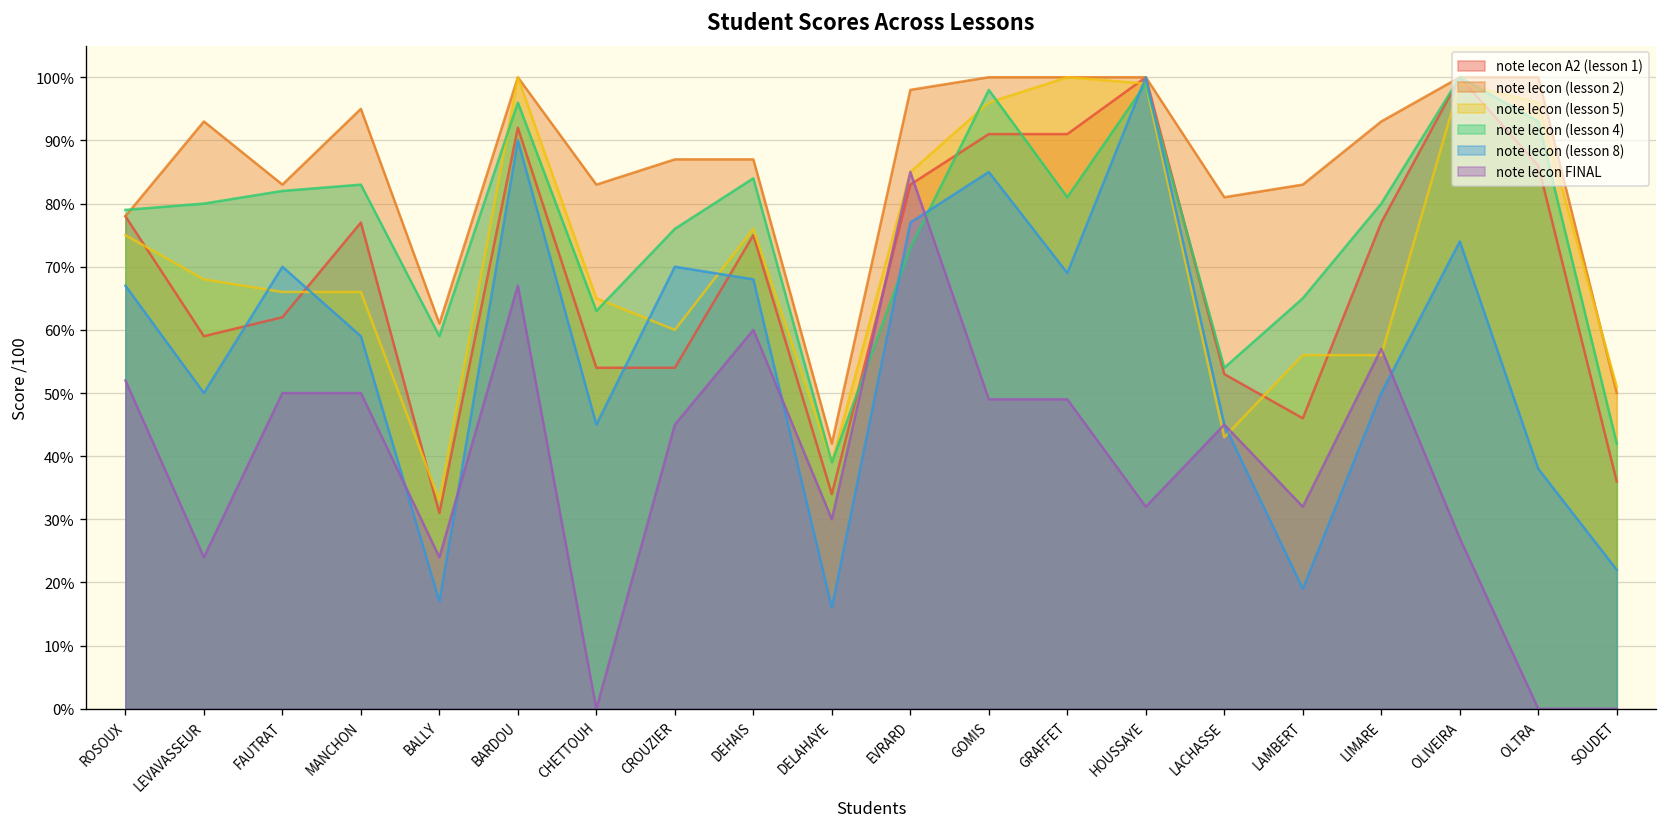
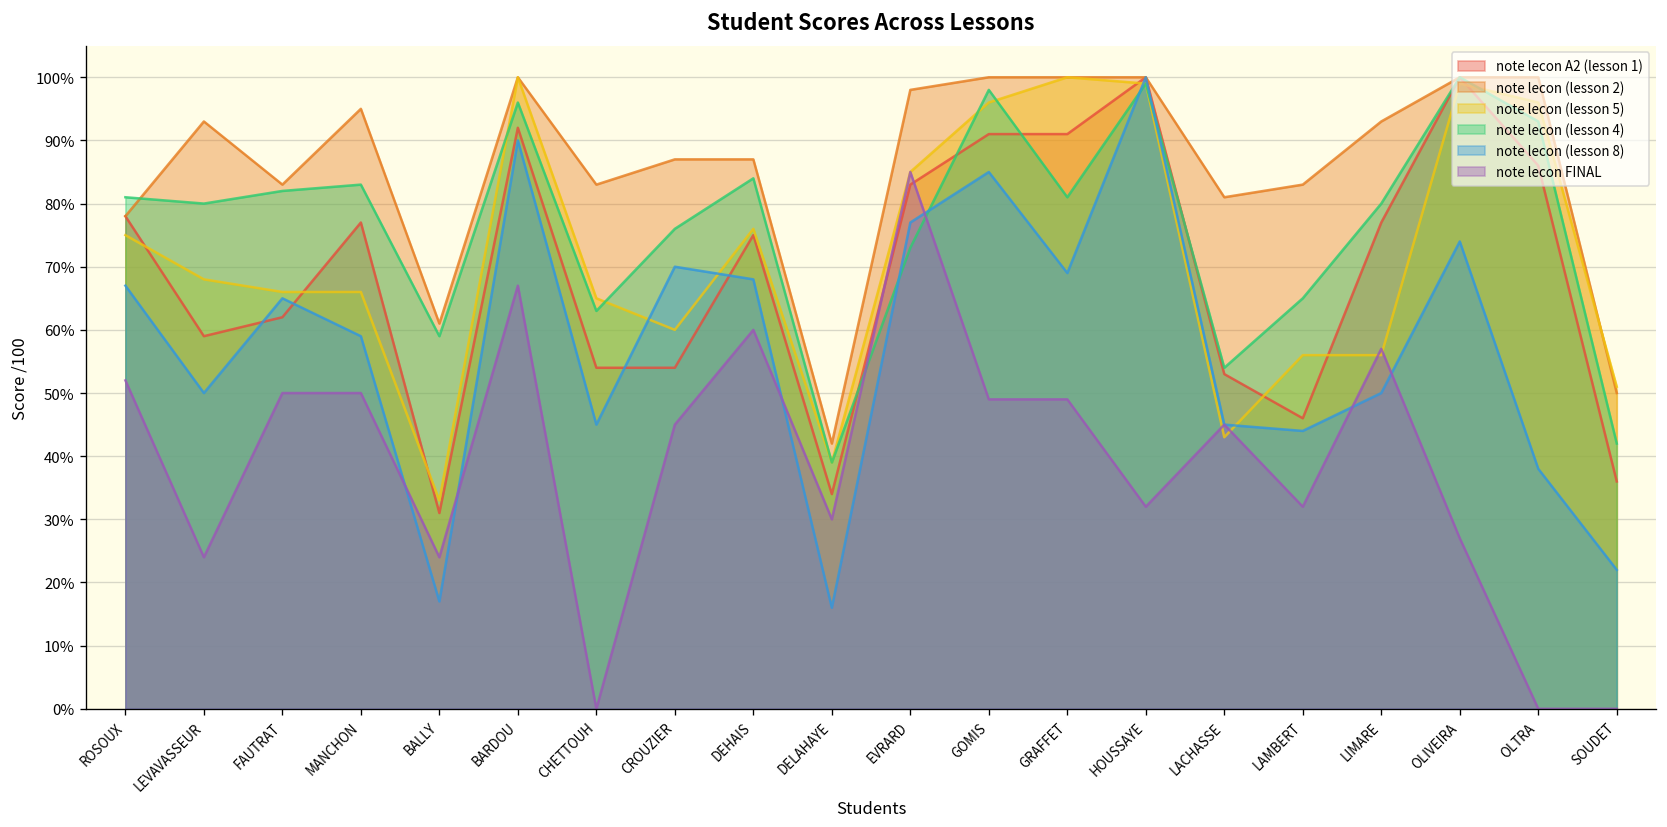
  {
    "note lecon (lesson 4)": {
-     "ROSOUX": "79%",
+     "ROSOUX": "81%",
      "LEVAVASSEUR": "80%",
      "FAUTRAT": "82%",
      "MANCHON": "83%",
      "BALLY": "59%",
      "BARDOU": "96%",
      "CHETTOUH": "63%",
      "CROUZIER": "76%",
      "DEHAIS": "84%",
      "EVRARD": "73%",
      "GOMIS": "98%",
      "GRAFFET": "81%",
      "LACHASSE": "54%",
      "LAMBERT": "65%",
      "LIMARE": "80%",
      "SOUDET": "42%"
    },
    "note lecon (lesson 8)": {
      "ROSOUX": "67%",
      "LEVAVASSEUR": "50%",
-     "FAUTRAT": "70%",
+     "FAUTRAT": "65%",
      "MANCHON": "59%",
      "BALLY": "17%",
      "BARDOU": "90%",
      "CHETTOUH": "45%",
      "CROUZIER": "70%",
      "DEHAIS": "68%",
      "DELAHAYE": "16%",
      "EVRARD": "77%",
      "GOMIS": "85%",
      "GRAFFET": "69%",
-     "LAMBERT": "19%",
+     "LAMBERT": "44%",
      "LIMARE": "50%",
      "OLIVEIRA": "74%",
      "OLTRA": "38%",
      "SOUDET": "22%"
    },
    "note lecon FINAL": {
      "ROSOUX": "52%",
      "LEVAVASSEUR": "24%",
      "FAUTRAT": "50%",
      "MANCHON": "50%",
      "BALLY": "24%",
      "BARDOU": "67%",
      "CHETTOUH": "0%",
      "CROUZIER": "45%",
      "DEHAIS": "60%",
      "DELAHAYE": "30%",
      "GOMIS": "49%",
      "GRAFFET": "49%",
      "HOUSSAYE": "32%",
      "LAMBERT": "32%",
      "LIMARE": "57%",
      "OLIVEIRA": "27%",
      "OLTRA": "0%",
      "SOUDET": "0%"
    }
  }
